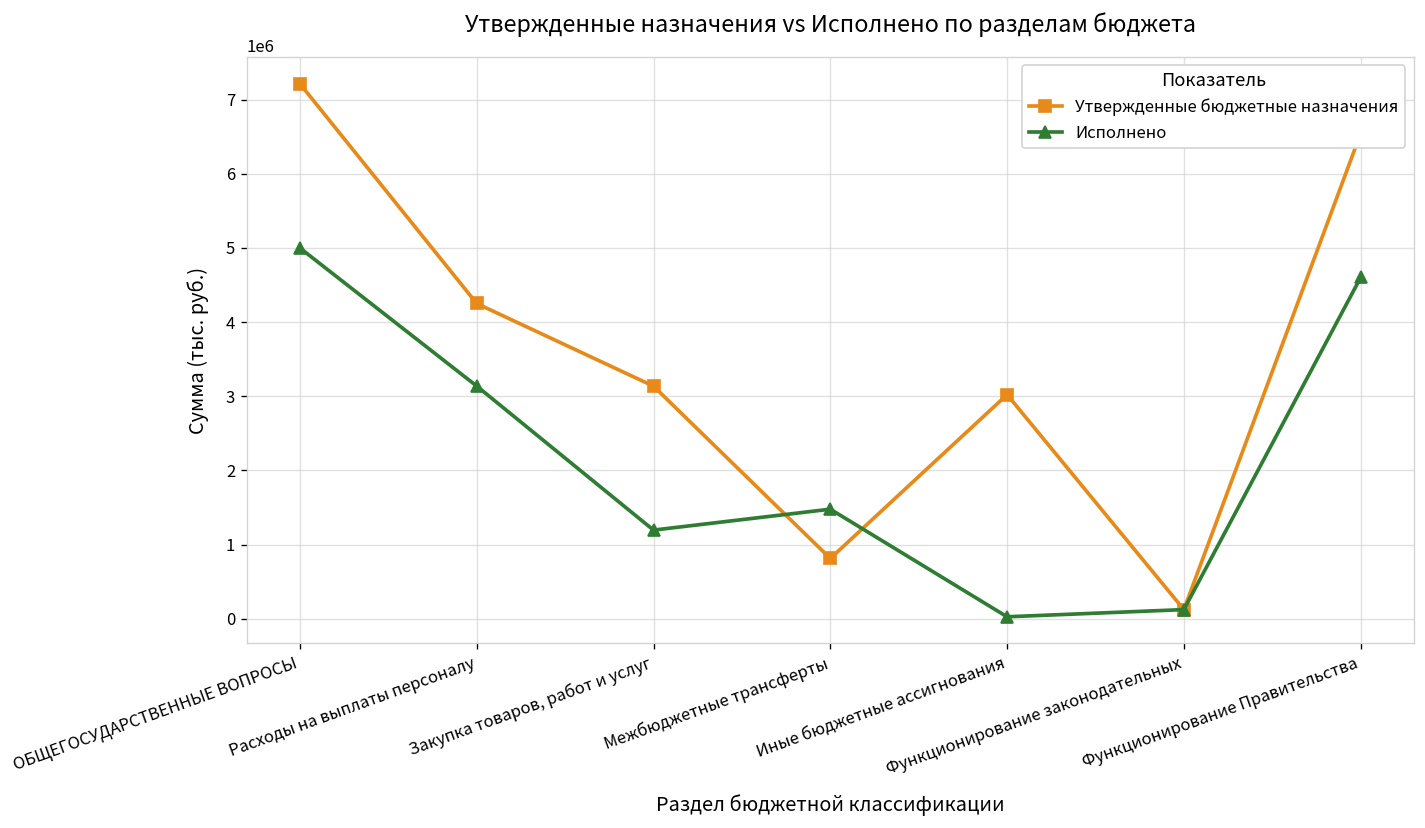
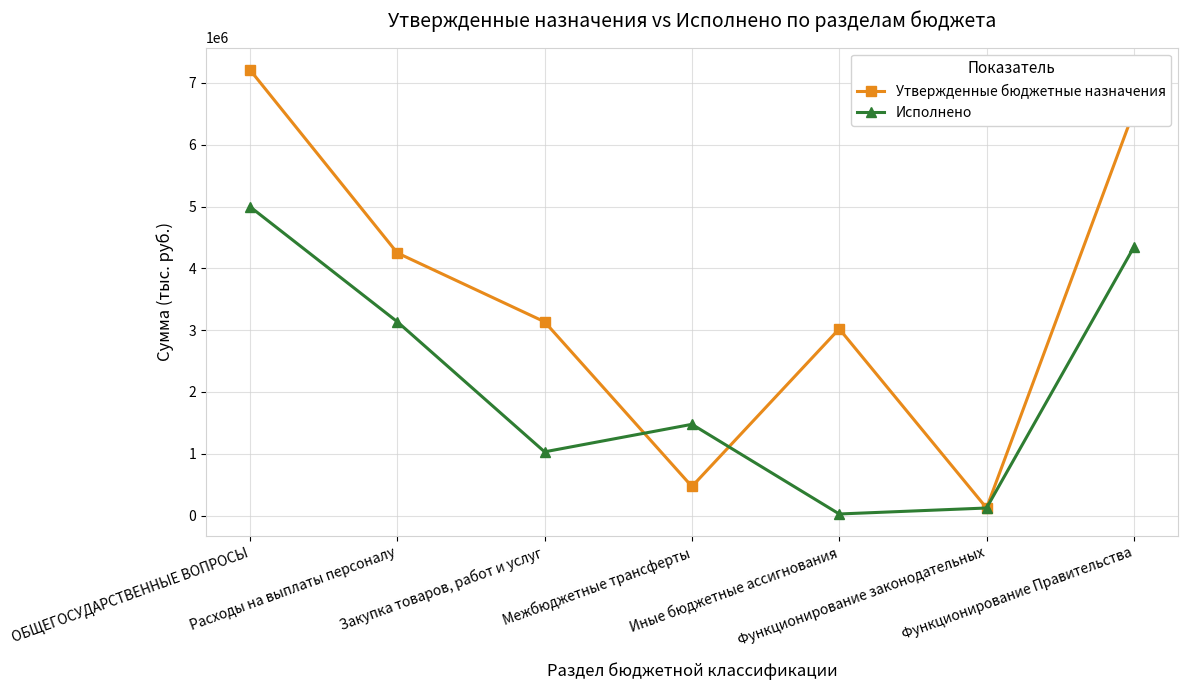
  {
    "Утвержденные бюджетные назначения": {
      "ОБЩЕГОСУДАРСТВЕННЫЕ ВОПРОСЫ": 7200000,
      "Расходы на выплаты персоналу": 4200000,
      "Закупка товаров, работ и услуг": 3100000,
-     "Межбюджетные трансферты": 800000,
+     "Межбюджетные трансферты": 500000,
      "Иные бюджетные ассигнования": 3000000
    },
    "Исполнено": {
      "ОБЩЕГОСУДАРСТВЕННЫЕ ВОПРОСЫ": 5000000,
      "Расходы на выплаты персоналу": 3100000,
-     "Закупка товаров, работ и услуг": 1200000,
+     "Закупка товаров, работ и услуг": 1000000,
      "Межбюджетные трансферты": 1500000,
      "Иные бюджетные ассигнования": 0,
-     "Функционирование Правительства": 4600000
+     "Функционирование Правительства": 4300000
    }
  }
